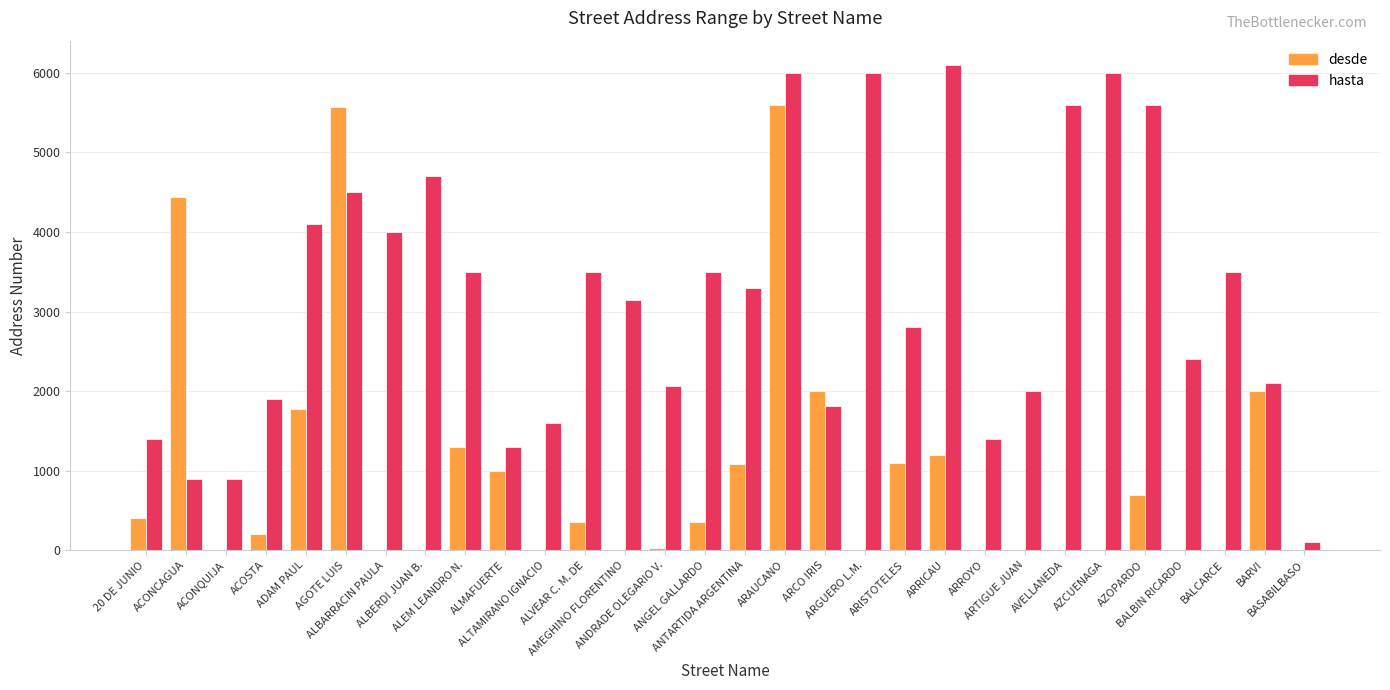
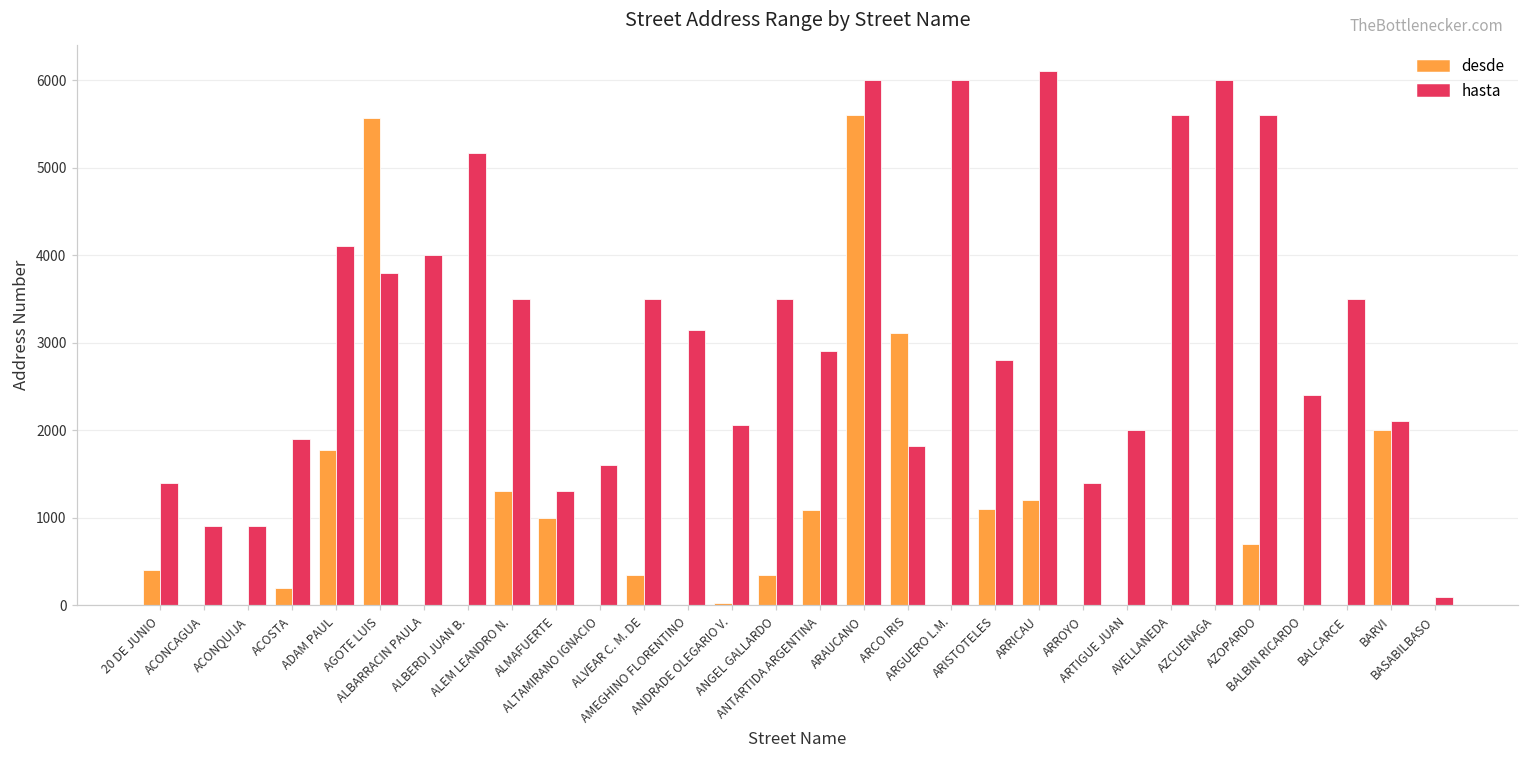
  {
    "desde": {
      "20 DE JUNIO": 400,
-     "ACONCAGUA": 4400,
+     "ACONCAGUA": 0,
      "ACOSTA": 200,
      "ADAM PAUL": 1800,
      "AGOTE LUIS": 5600,
      "ALEM LEANDRO N.": 1300,
      "ALMAFUERTE": 1000,
      "ALVEAR C. M. DE": 400,
      "ANGEL GALLARDO": 400,
      "ANTARTIDA ARGENTINA": 1100,
      "ARAUCANO": 5600,
-     "ARCO IRIS": 2000,
+     "ARCO IRIS": 3100,
      "ARISTOTELES": 1100,
      "ARRICAU": 1200,
      "AZOPARDO": 700,
      "BARVI": 2000
    },
    "hasta": {
      "20 DE JUNIO": 1400,
      "ACONCAGUA": 900,
      "ACONQUIJA": 900,
      "ACOSTA": 1900,
      "ADAM PAUL": 4100,
-     "AGOTE LUIS": 4500,
+     "AGOTE LUIS": 3800,
      "ALBARRACIN PAULA": 4000,
-     "ALBERDI JUAN B.": 4700,
+     "ALBERDI JUAN B.": 5200,
      "ALEM LEANDRO N.": 3500,
      "ALMAFUERTE": 1300,
      "ALTAMIRANO IGNACIO": 1600,
      "ALVEAR C. M. DE": 3500,
      "AMEGHINO FLORENTINO": 3100,
      "ANDRADE OLEGARIO V.": 2100,
      "ANGEL GALLARDO": 3500,
-     "ANTARTIDA ARGENTINA": 3300,
+     "ANTARTIDA ARGENTINA": 2900,
      "ARAUCANO": 6000,
      "ARCO IRIS": 1800,
      "ARGUERO L.M.": 6000,
      "ARISTOTELES": 2800,
      "ARRICAU": 6100,
      "ARROYO": 1400,
      "ARTIGUE JUAN": 2000,
      "AVELLANEDA": 5600,
      "AZCUENAGA": 6000,
      "AZOPARDO": 5600,
      "BALBIN RICARDO": 2400,
      "BALCARCE": 3500,
      "BARVI": 2100,
      "BASABILBASO": 100
    }
  }
